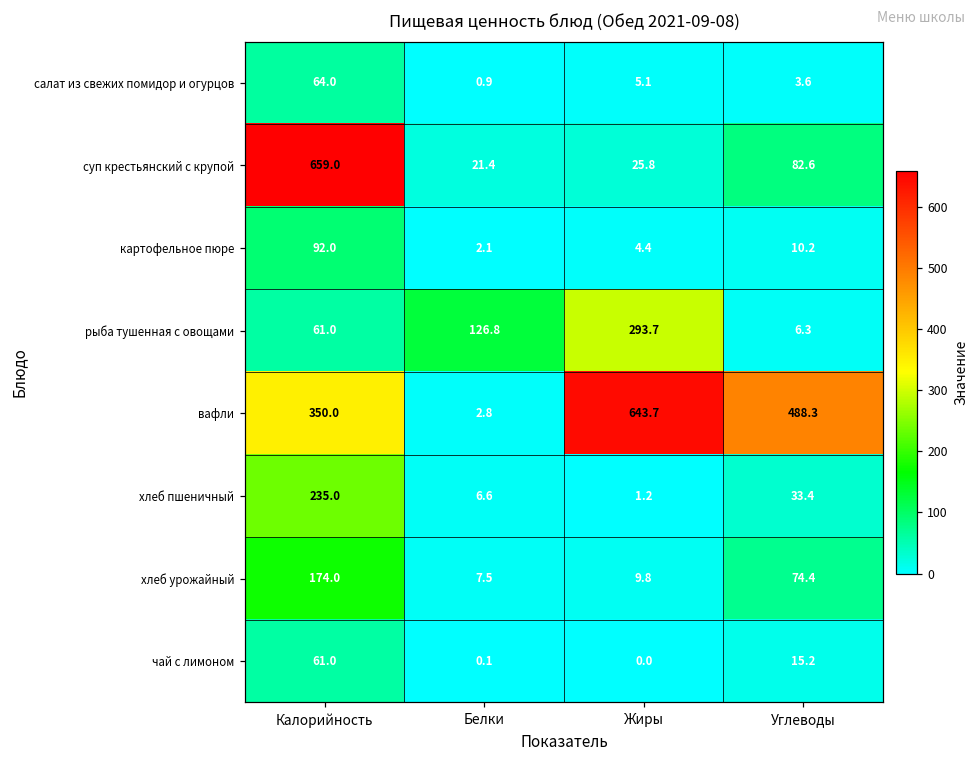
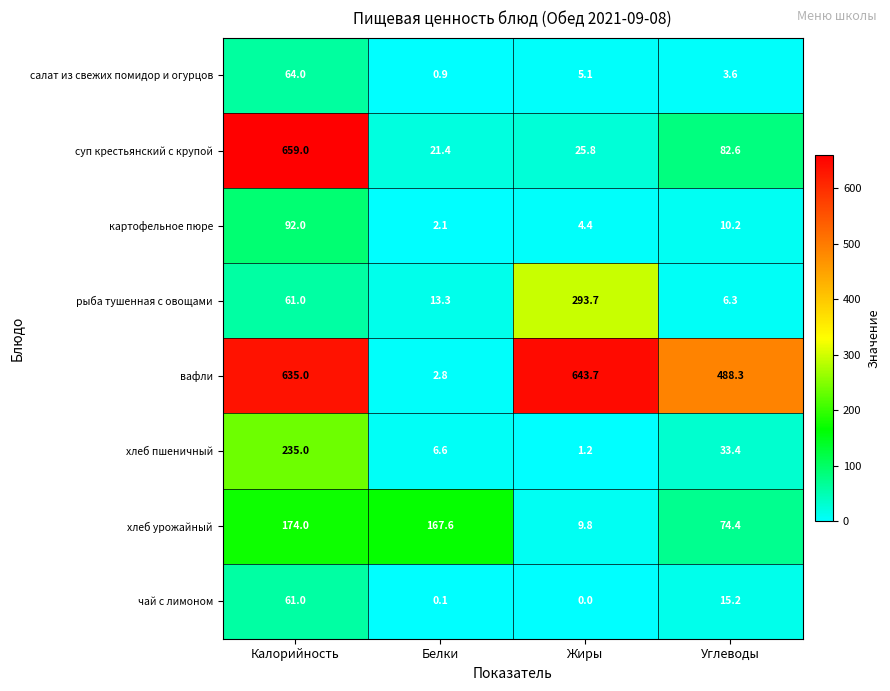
  {
    "салат из свежих помидор и огурцов": {
      "Калорийность": 64.0,
      "Белки": 0.9,
      "Жиры": 5.1,
      "Углеводы": 3.6
    },
    "суп крестьянский с крупой": {
      "Калорийность": 659.0,
      "Белки": 21.4,
      "Жиры": 25.8,
      "Углеводы": 82.6
    },
    "картофельное пюре": {
      "Калорийность": 92.0,
      "Белки": 2.1,
      "Жиры": 4.4,
      "Углеводы": 10.2
    },
    "рыба тушенная с овощами": {
      "Калорийность": 61.0,
-     "Белки": 126.8,
+     "Белки": 13.3,
      "Жиры": 293.7,
      "Углеводы": 6.3
    },
    "вафли": {
-     "Калорийность": 350.0,
+     "Калорийность": 635.0,
      "Белки": 2.8,
      "Жиры": 643.7,
      "Углеводы": 488.3
    },
    "хлеб пшеничный": {
      "Калорийность": 235.0,
      "Белки": 6.6,
      "Жиры": 1.2,
      "Углеводы": 33.4
    },
    "хлеб урожайный": {
      "Калорийность": 174.0,
-     "Белки": 7.5,
+     "Белки": 167.6,
      "Жиры": 9.8,
      "Углеводы": 74.4
    },
    "чай с лимоном": {
      "Калорийность": 61.0,
      "Белки": 0.1,
      "Жиры": 0.0,
      "Углеводы": 15.2
    }
  }
